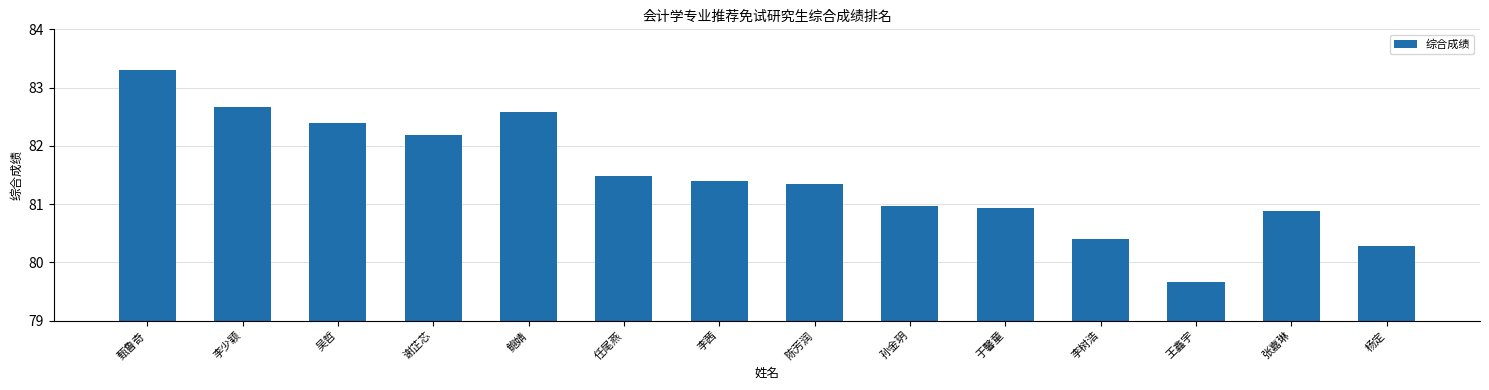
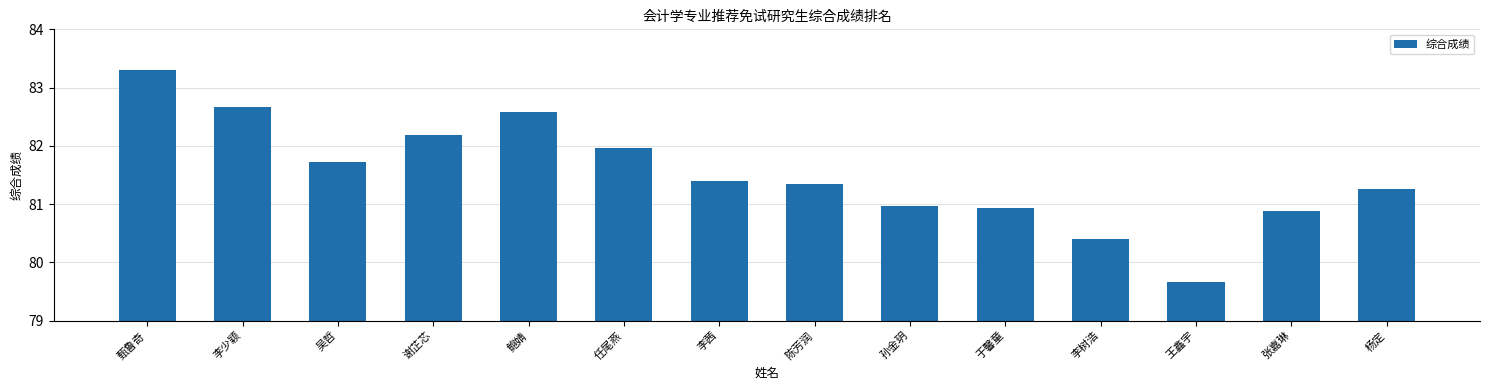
  {
    "甄鲁奇": 83.3,
    "李少颖": 82.7,
-   "吴哲": 82.4,
+   "吴哲": 81.7,
    "谢芷芯": 82.2,
    "鲍婧": 82.6,
-   "任尾燕": 81.5,
+   "任尾燕": 82.0,
    "李茜": 81.4,
    "陈芳润": 81.3,
    "孙金玥": 81.0,
    "于馨童": 80.9,
    "李树浩": 80.4,
    "王鑫宇": 79.7,
    "张嘉琳": 80.9,
-   "杨定": 80.3
+   "杨定": 81.3
  }
